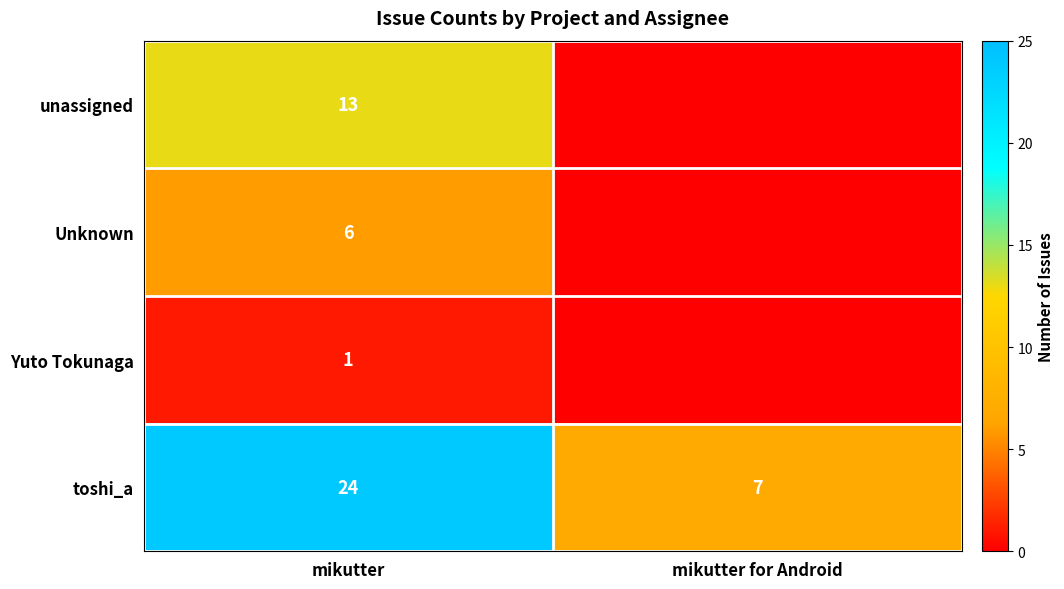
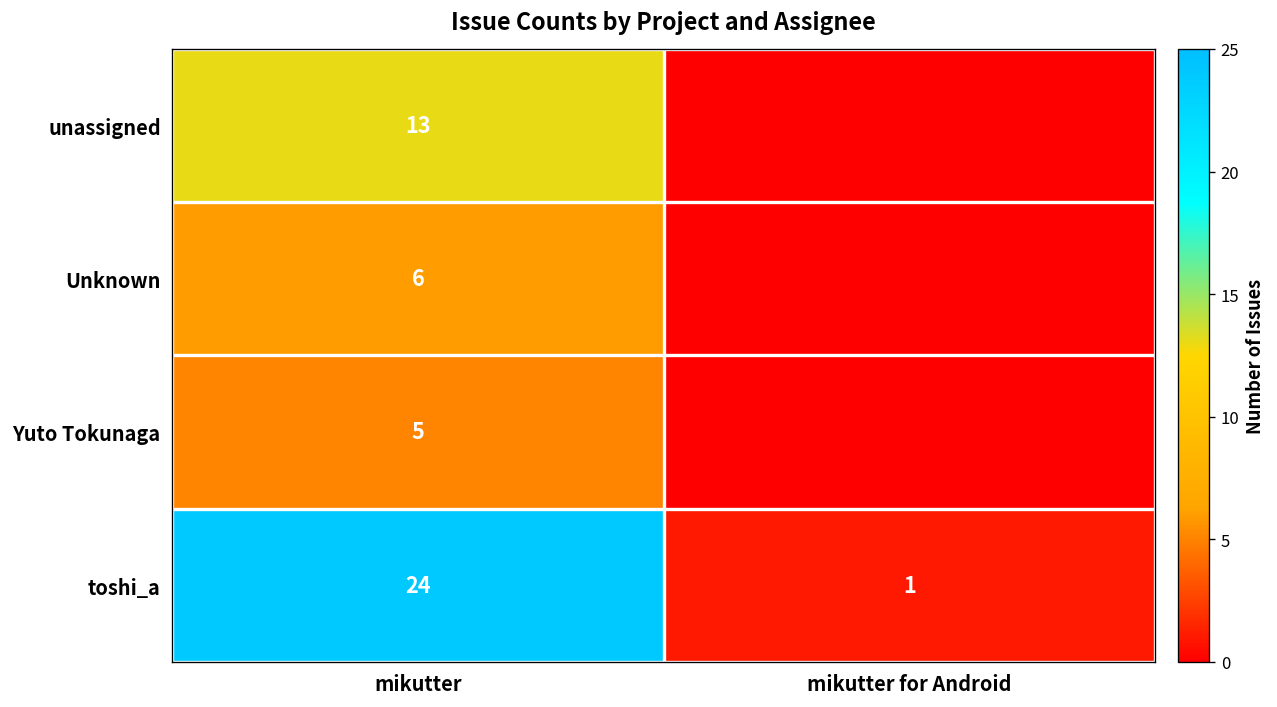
  {
    "unassigned": {
      "mikutter": 13
    },
    "Unknown": {
      "mikutter": 6
    },
    "Yuto Tokunaga": {
-     "mikutter": 1
+     "mikutter": 5
    },
    "toshi_a": {
      "mikutter": 24,
-     "mikutter for Android": 7
+     "mikutter for Android": 1
    }
  }
